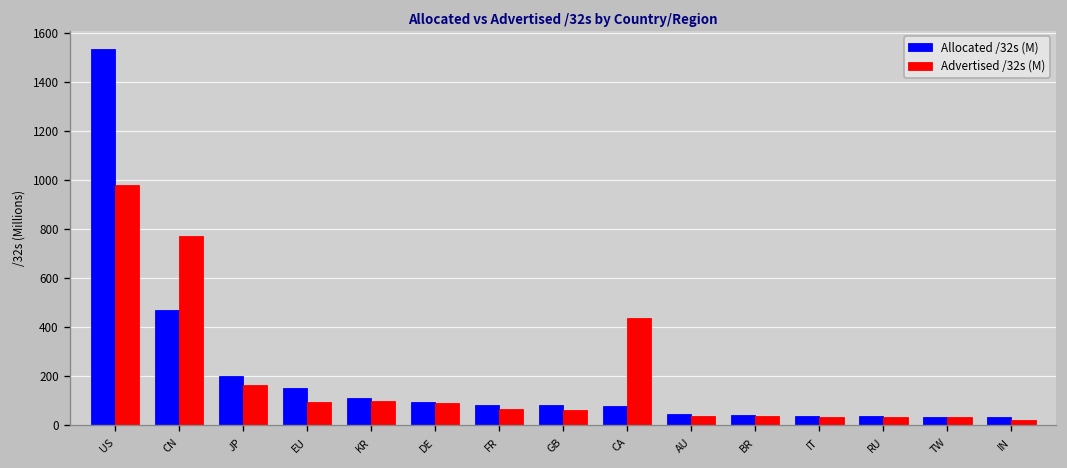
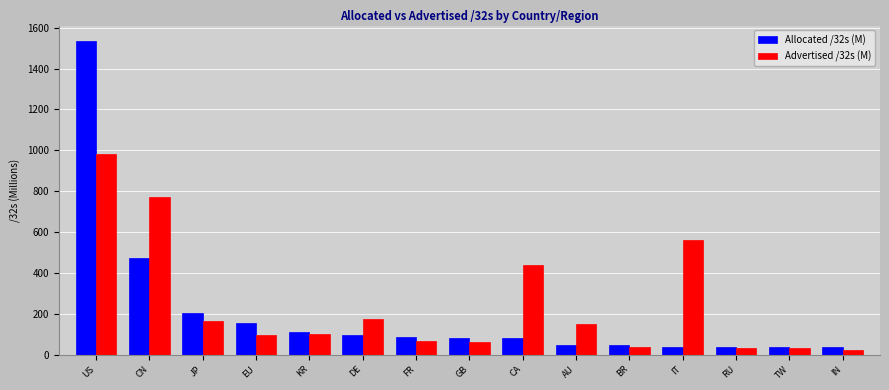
  {
    "Allocated /32s (M)": {
      "US": 1530,
      "CN": 470,
      "JP": 200,
      "EU": 150,
      "KR": 110,
      "DE": 100,
      "FR": 80,
      "GB": 80,
      "CA": 80,
      "AU": 50,
      "BR": 40,
      "IT": 40,
      "RU": 40,
      "TW": 40,
      "IN": 30
    },
    "Advertised /32s (M)": {
      "US": 980,
      "CN": 770,
      "JP": 160,
      "EU": 100,
      "KR": 100,
-     "DE": 90,
+     "DE": 170,
      "FR": 70,
      "GB": 60,
      "CA": 440,
-     "AU": 40,
+     "AU": 150,
      "BR": 40,
-     "IT": 40,
+     "IT": 560,
      "RU": 30,
      "TW": 30,
      "IN": 20
    }
  }
